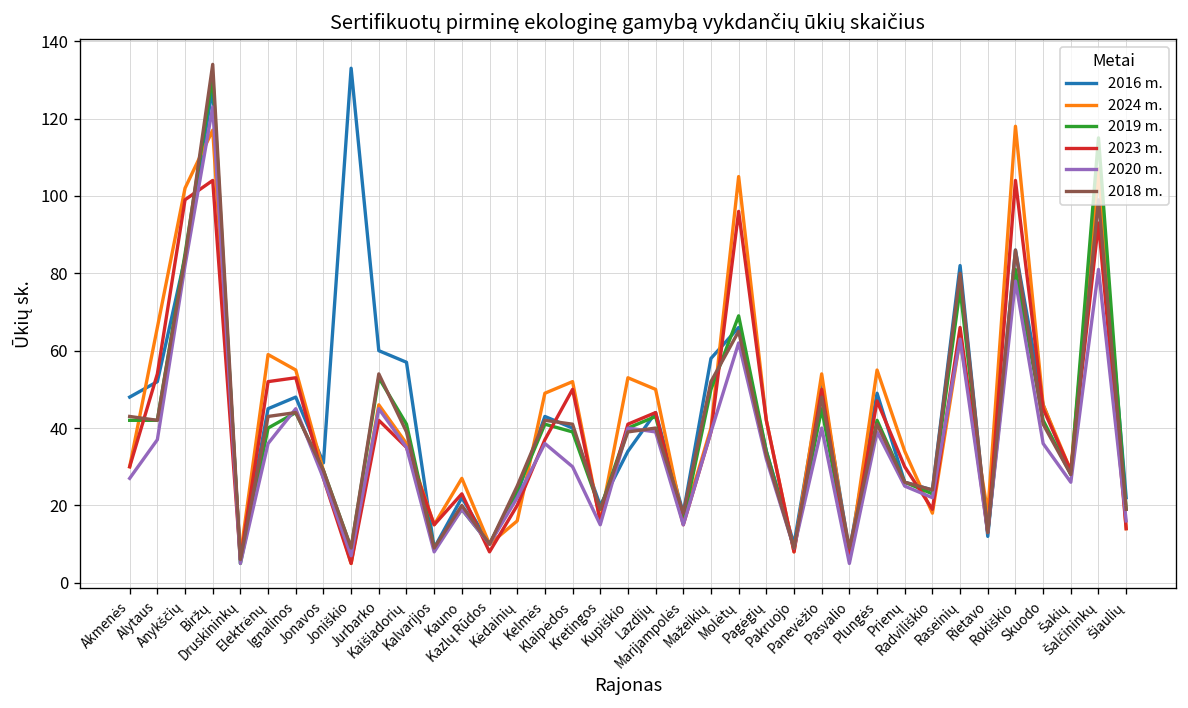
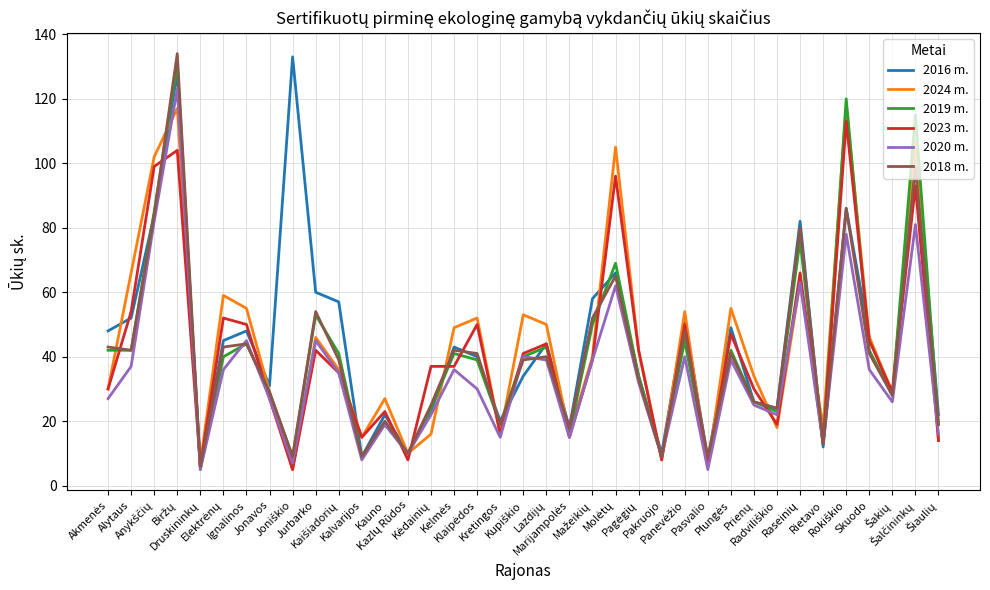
  {
    "2016 m.": {
      "Akmenės": 48,
      "Alytaus": 52,
      "Biržų": 128,
      "Elektrėnų": 45,
      "Ignalinos": 48,
      "Jonavos": 31,
      "Joniškio": 133,
      "Jurbarko": 60,
      "Kaišiadorių": 57,
      "Kauno": 22,
      "Kėdainių": 23,
      "Kelmės": 43,
      "Klaipėdos": 40,
      "Kretingos": 20,
      "Kupiškio": 34,
      "Mažeikių": 58,
      "Molėtų": 66,
      "Pakruojo": 10,
      "Panevėžio": 52,
      "Pasvalio": 8,
      "Plungės": 49,
      "Raseinių": 82,
      "Rietavo": 12,
      "Šiaulių": 22
    },
    "2024 m.": {
      "Alytaus": 66,
      "Anykščių": 102,
      "Biržų": 117,
      "Druskininkų": 7,
      "Elektrėnų": 59,
      "Ignalinos": 55,
      "Jurbarko": 46,
      "Kaišiadorių": 36,
      "Kauno": 27,
      "Kėdainių": 16,
      "Kelmės": 49,
      "Klaipėdos": 52,
      "Kupiškio": 53,
      "Lazdijų": 50,
      "Mažeikių": 40,
      "Molėtų": 105,
      "Panevėžio": 54,
      "Plungės": 55,
      "Prienų": 34,
      "Radviliškio": 18,
      "Rietavo": 18,
      "Rokiškio": 118
    },
    "2019 m.": {
      "Akmenės": 42,
      "Anykščių": 85,
      "Biržų": 131,
      "Elektrėnų": 40,
      "Jurbarko": 53,
      "Kaišiadorių": 41,
      "Kėdainių": 24,
      "Kelmės": 41,
      "Klaipėdos": 39,
      "Lazdijų": 43,
      "Mažeikių": 50,
      "Molėtų": 69,
      "Panevėžio": 45,
      "Pasvalio": 7,
      "Plungės": 42,
      "Radviliškio": 23,
      "Raseinių": 76,
-     "Rokiškio": 81,
+     "Rokiškio": 120,
      "Skuodo": 42
    },
    "2023 m.": {
      "Alytaus": 54,
      "Anykščių": 99,
      "Biržų": 104,
      "Elektrėnų": 52,
-     "Ignalinos": 53,
+     "Ignalinos": 50,
      "Jurbarko": 42,
      "Kauno": 23,
      "Kazlų Rūdos": 8,
-     "Kėdainių": 20,
+     "Kėdainių": 37,
      "Kelmės": 37,
      "Klaipėdos": 50,
      "Kupiškio": 41,
      "Molėtų": 96,
      "Panevėžio": 50,
      "Plungės": 47,
      "Prienų": 30,
      "Radviliškio": 19,
      "Raseinių": 66,
-     "Rokiškio": 104,
+     "Rokiškio": 113,
      "Skuodo": 45,
      "Šalčininkų": 93
    },
    "2020 m.": {
      "Akmenės": 27,
      "Alytaus": 37,
      "Anykščių": 82,
      "Biržų": 123,
      "Elektrėnų": 36,
      "Ignalinos": 45,
      "Joniškio": 7,
      "Jurbarko": 45,
      "Kalvarijos": 8,
      "Kėdainių": 22,
      "Kelmės": 36,
      "Klaipėdos": 30,
      "Kretingos": 15,
      "Lazdijų": 39,
      "Molėtų": 62,
      "Pagėgių": 32,
      "Panevėžio": 40,
      "Pasvalio": 5,
      "Plungės": 39,
      "Prienų": 25,
      "Radviliškio": 22,
      "Rokiškio": 78,
      "Skuodo": 36,
      "Šakių": 26,
      "Šalčininkų": 81,
      "Šiaulių": 16
    },
    "2018 m.": {
      "Akmenės": 43,
      "Biržų": 134,
      "Elektrėnų": 43,
      "Jurbarko": 54,
      "Kaišiadorių": 39,
      "Kauno": 20,
      "Kėdainių": 25,
      "Kelmės": 42,
      "Klaipėdos": 41,
      "Kupiškio": 39,
      "Lazdijų": 40,
      "Mažeikių": 52,
      "Molėtų": 65,
      "Pagėgių": 33,
      "Panevėžio": 48,
      "Pasvalio": 9,
      "Plungės": 41,
      "Raseinių": 80,
      "Skuodo": 41
    }
  }
